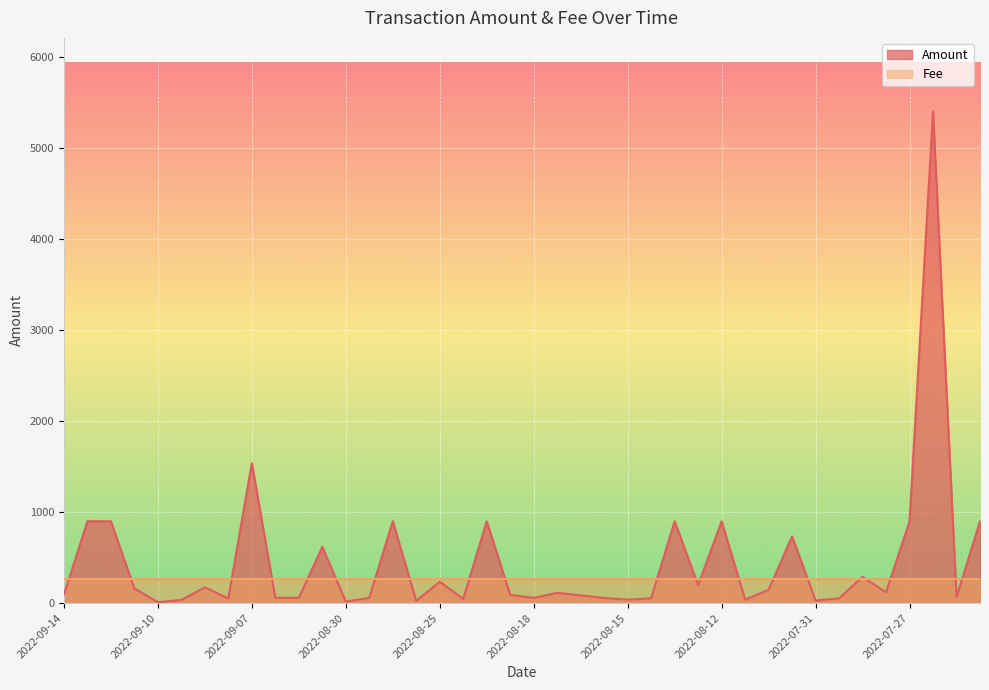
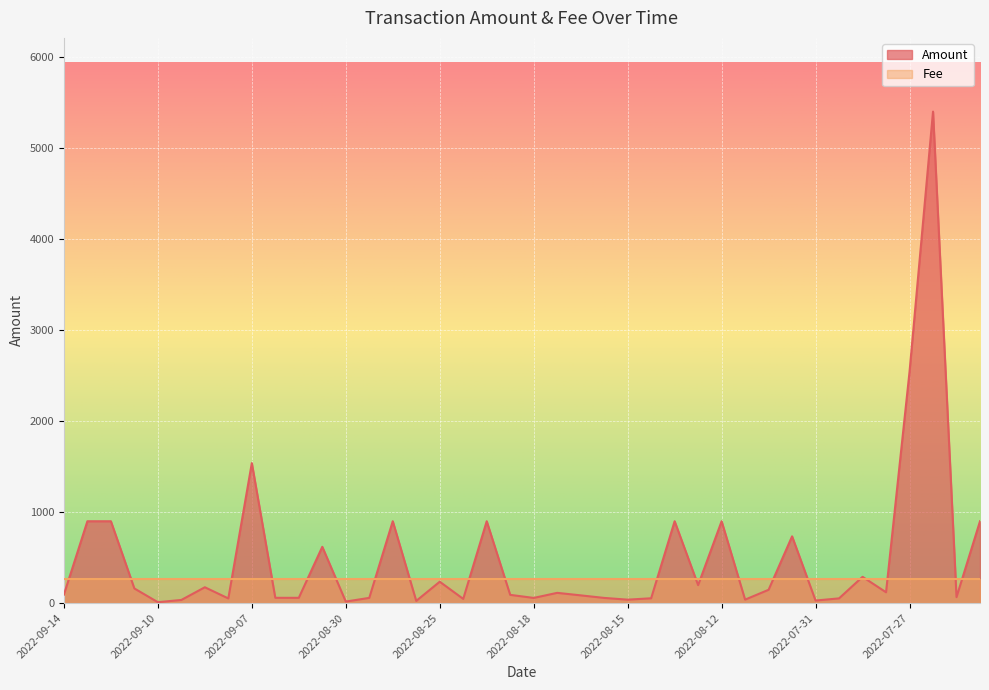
  {
    "Amount": {
      "2022-09-10": 0,
      "2022-08-25": 200,
-     "2022-07-27": 900
+     "2022-07-27": 2500
    },
    "Fee": {
      "2022-09-10": 300,
      "2022-08-25": 300,
      "2022-07-27": 300
    }
  }
